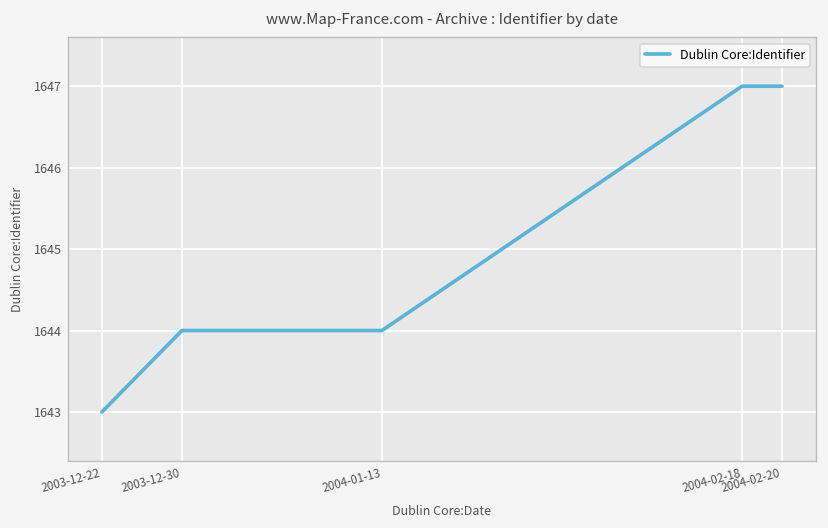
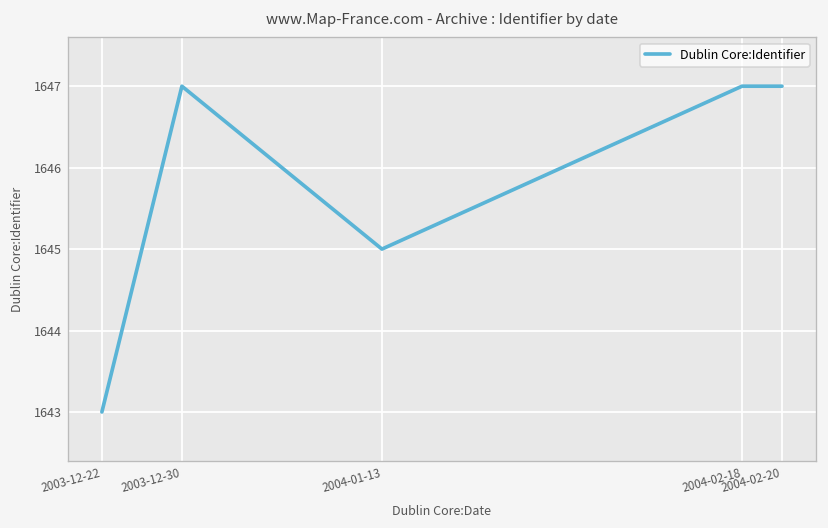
  {
    "2003-12-22": 1643,
-   "2003-12-30": 1644,
-   "2004-01-13": 1644,
+   "2003-12-30": 1647,
+   "2004-01-13": 1645,
    "2004-02-18": 1647,
    "2004-02-20": 1647
  }
